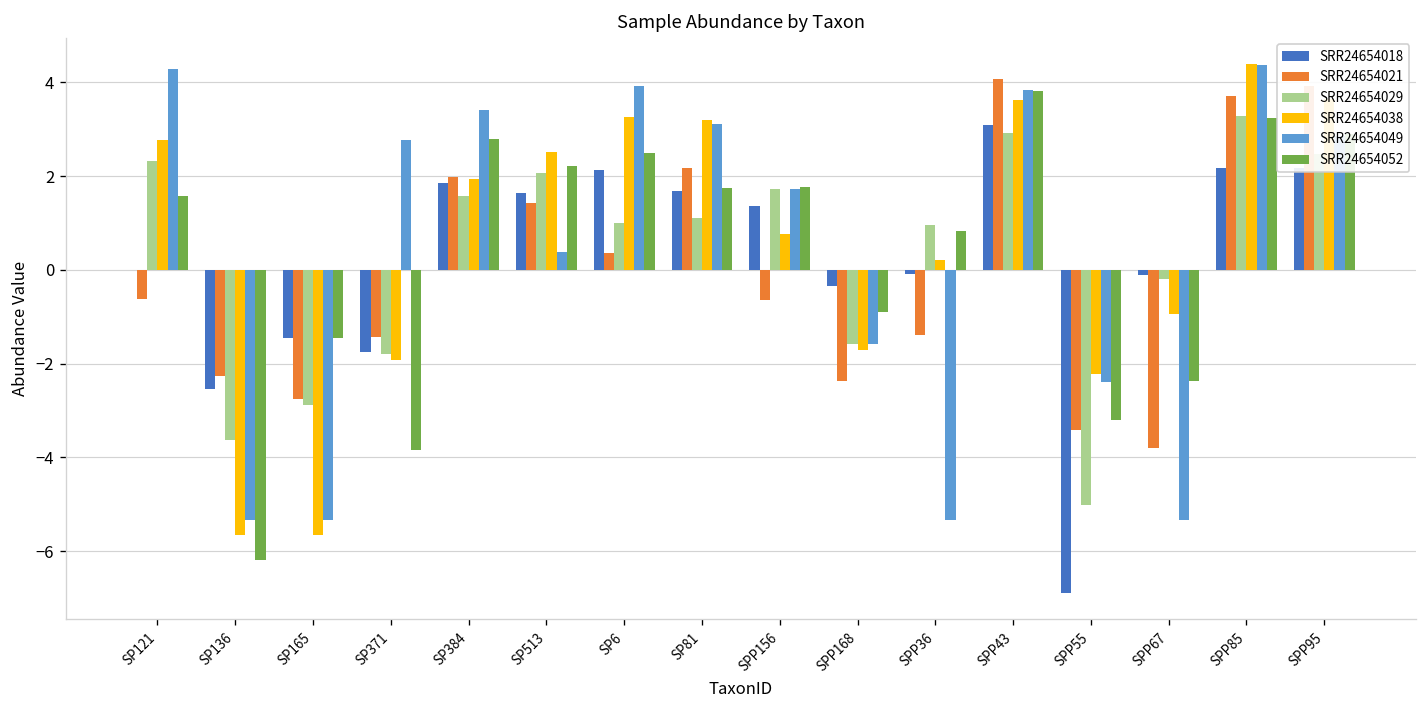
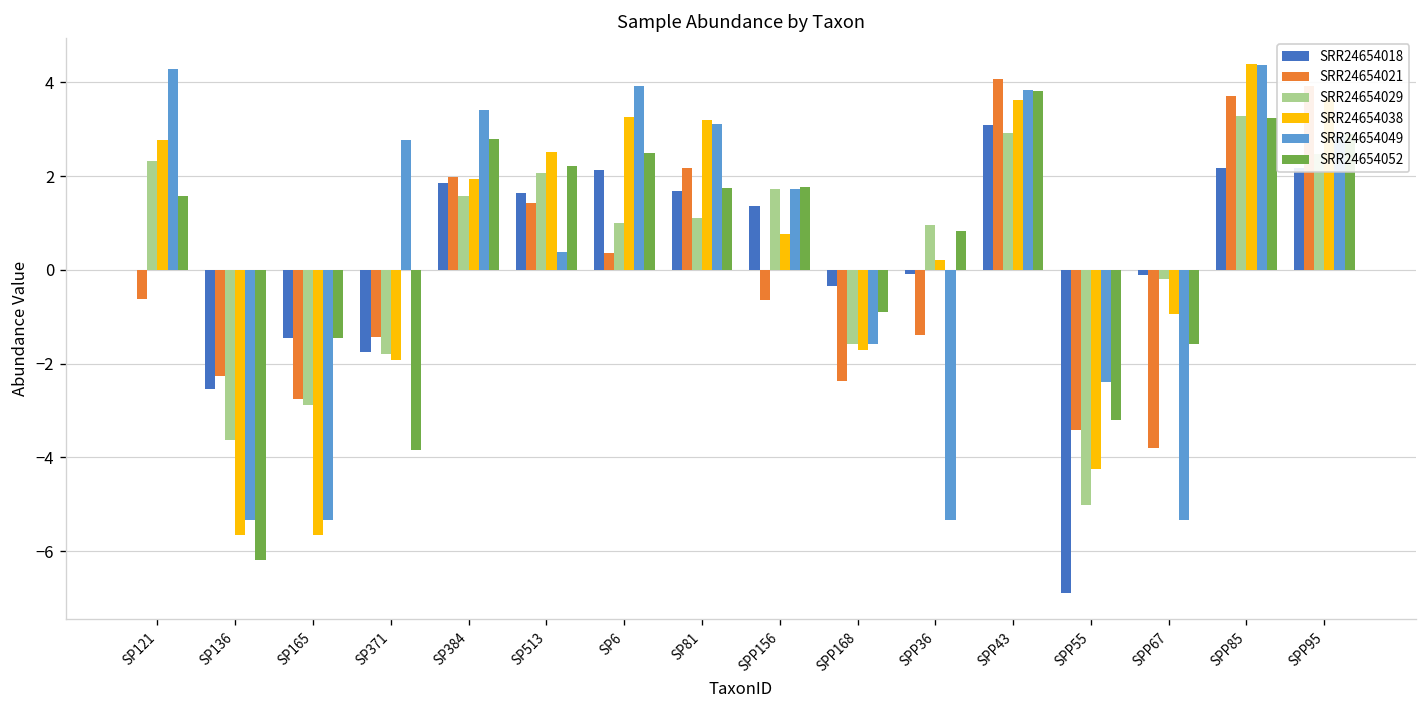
  {
    "SRR24654021": {
      "SP121": -0.6,
      "SP136": -2.3,
      "SP165": -2.8,
      "SP371": -1.4,
      "SP384": 2.0,
      "SP513": 1.4,
      "SP6": 0.4,
      "SP81": 2.2,
      "SPP156": -0.7,
      "SPP168": -2.4,
      "SPP36": -1.4,
      "SPP43": 4.1,
      "SPP55": -3.4,
      "SPP67": -3.8,
      "SPP85": 3.7
    },
    "SRR24654029": {
      "SP121": 2.3,
      "SP136": -3.6,
      "SP165": -2.9,
      "SP371": -1.8,
      "SP384": 1.6,
      "SP513": 2.1,
      "SP6": 1.0,
      "SP81": 1.1,
      "SPP156": 1.7,
      "SPP168": -1.6,
      "SPP36": 1.0,
      "SPP43": 2.9,
      "SPP55": -5.0,
      "SPP67": -0.2,
      "SPP85": 3.3
    },
    "SRR24654038": {
      "SP121": 2.8,
      "SP136": -5.7,
      "SP165": -5.7,
      "SP371": -1.9,
      "SP384": 1.9,
      "SP513": 2.5,
      "SP6": 3.3,
      "SP81": 3.2,
      "SPP156": 0.8,
      "SPP168": -1.7,
      "SPP36": 0.2,
      "SPP43": 3.6,
-     "SPP55": -2.2,
+     "SPP55": -4.2,
      "SPP67": -1.0,
      "SPP85": 4.4
    },
    "SRR24654052": {
      "SP121": 1.6,
      "SP136": -6.2,
      "SP165": -1.5,
      "SP371": -3.8,
      "SP384": 2.8,
      "SP513": 2.2,
      "SP6": 2.5,
      "SP81": 1.7,
      "SPP156": 1.8,
      "SPP168": -0.9,
      "SPP36": 0.8,
      "SPP43": 3.8,
      "SPP55": -3.2,
-     "SPP67": -2.4,
+     "SPP67": -1.6,
      "SPP85": 3.2
    }
  }
